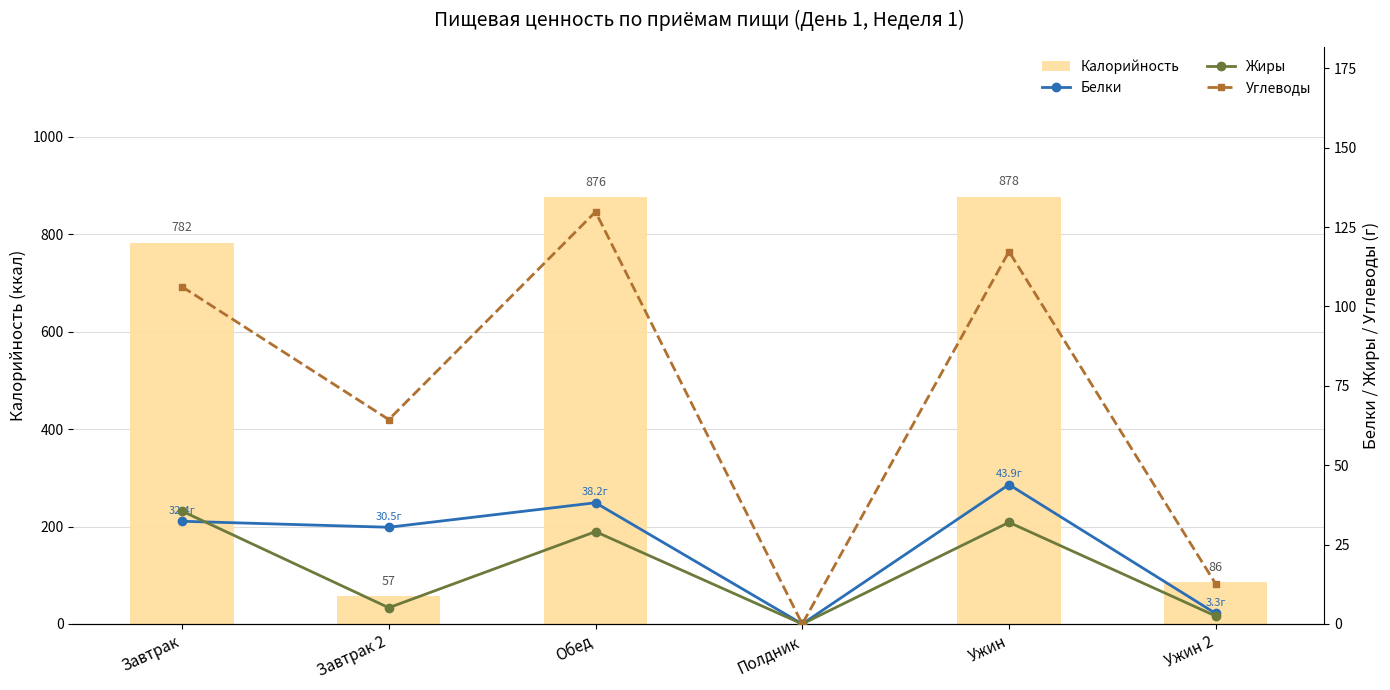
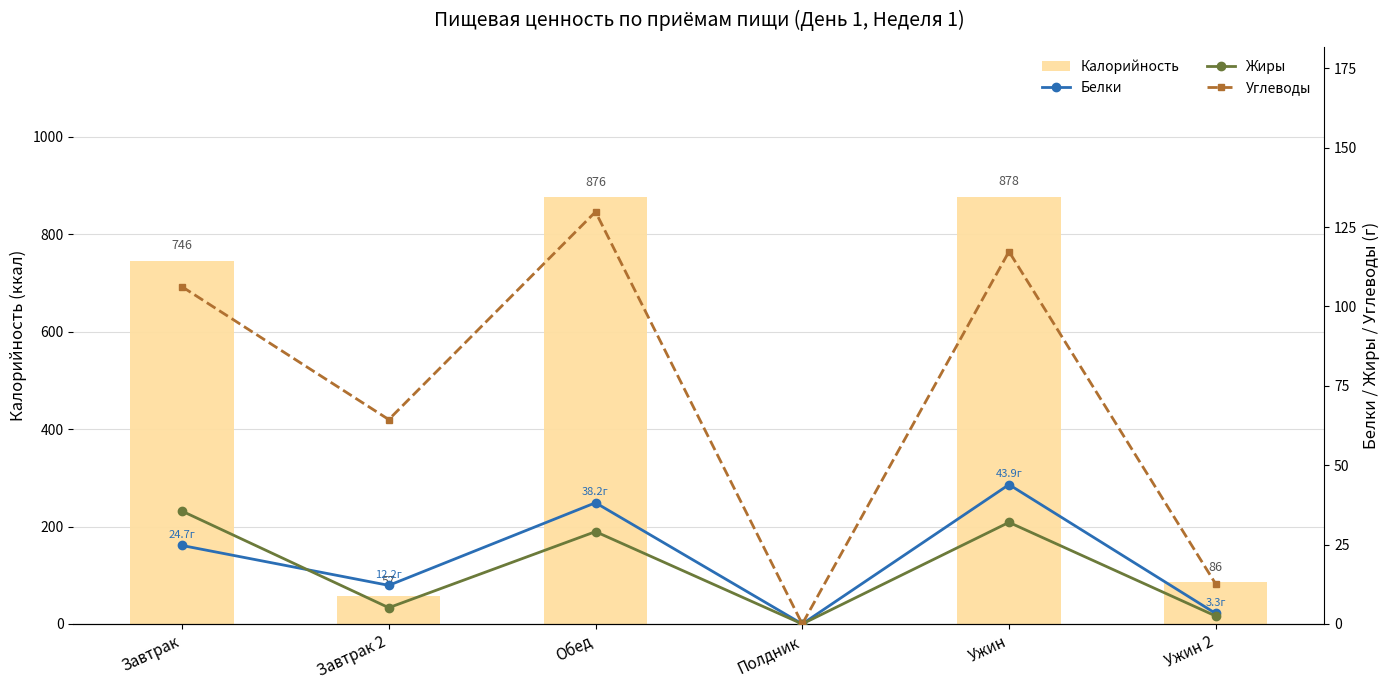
  {
    "Калорийность": {
-     "Завтрак": "782",
+     "Завтрак": "746",
      "Обед": "876",
      "Ужин": "878",
      "Ужин 2": "86"
    },
    "Белки": {
-     "Завтрак": "32.4г",
-     "Завтрак 2": "30.5г",
+     "Завтрак": "24.7г",
+     "Завтрак 2": "12.2г",
      "Обед": "38.2г",
      "Ужин": "43.9г"
    }
  }
